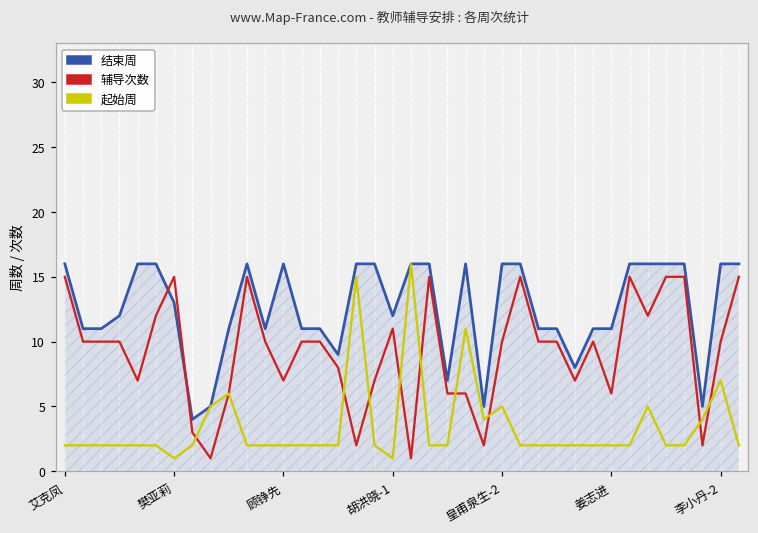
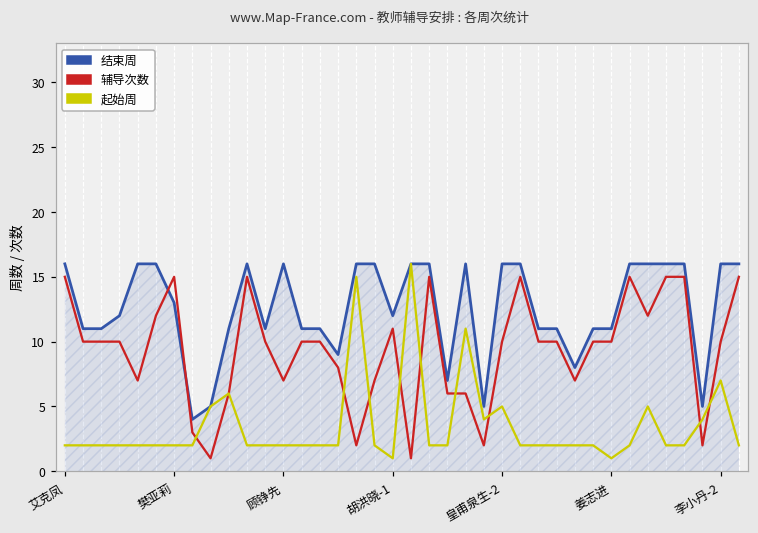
  {
    "结束周": {
      "艾克凤": 16,
      "樊亚莉": 13,
      "顾铮先": 16,
      "胡洪晓-1": 12,
      "皇甫泉生-2": 16,
      "姜志进": 11,
      "李小丹-2": 16
    },
    "辅导次数": {
      "艾克凤": 15,
      "樊亚莉": 15,
      "顾铮先": 7,
      "胡洪晓-1": 11,
      "皇甫泉生-2": 10,
-     "姜志进": 6,
+     "姜志进": 10,
      "李小丹-2": 10
    },
    "起始周": {
      "艾克凤": 2,
-     "樊亚莉": 1,
+     "樊亚莉": 2,
      "顾铮先": 2,
      "胡洪晓-1": 1,
      "皇甫泉生-2": 5,
-     "姜志进": 2,
+     "姜志进": 1,
      "李小丹-2": 7
    }
  }
